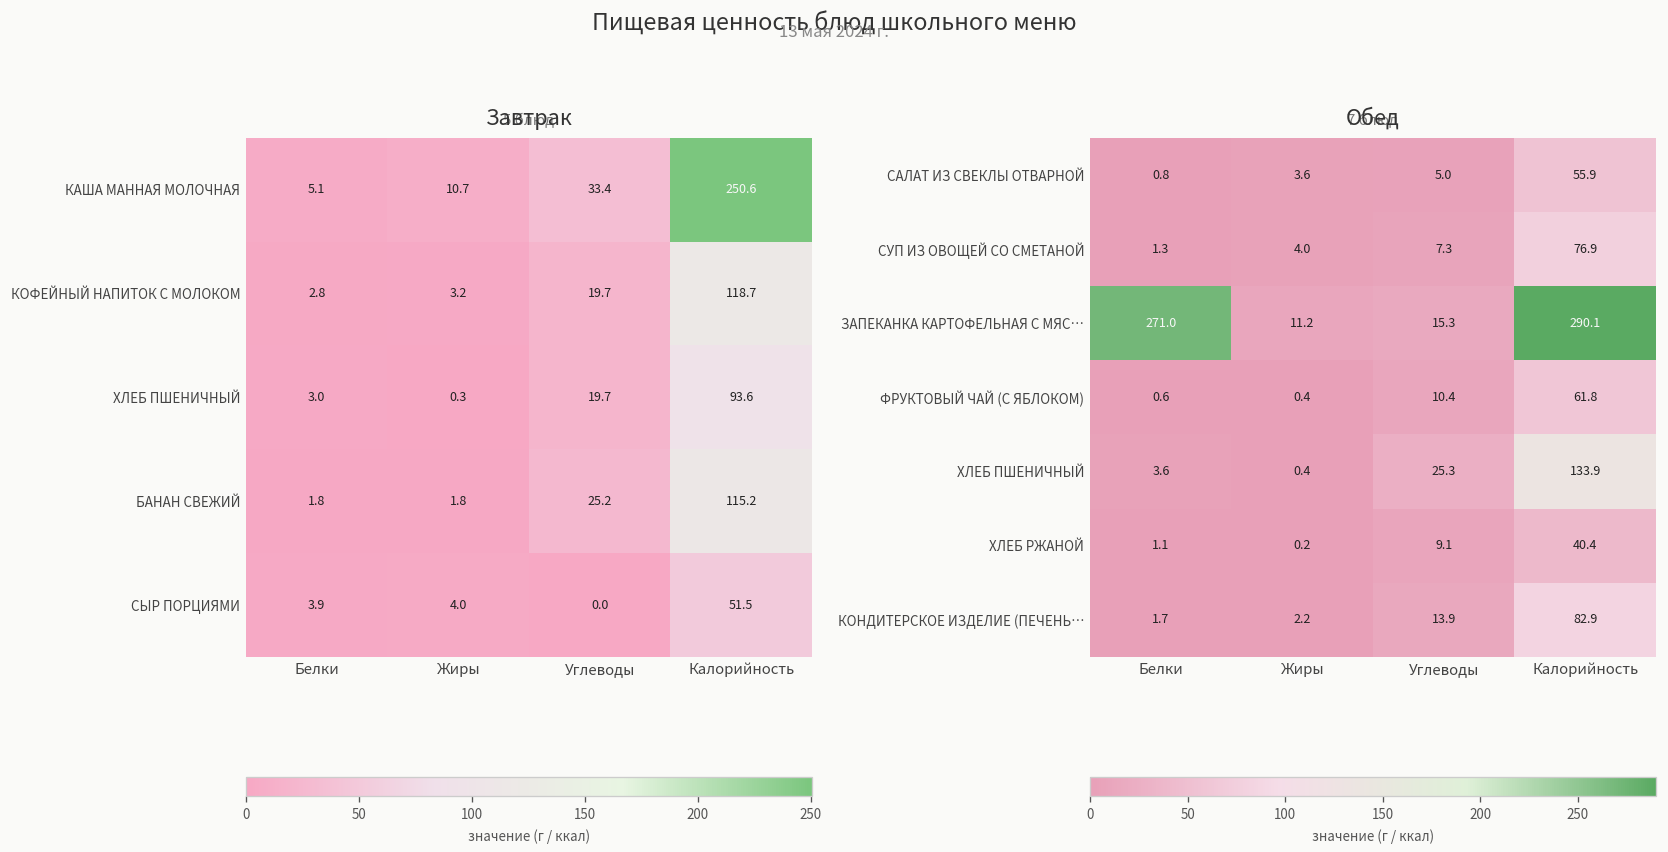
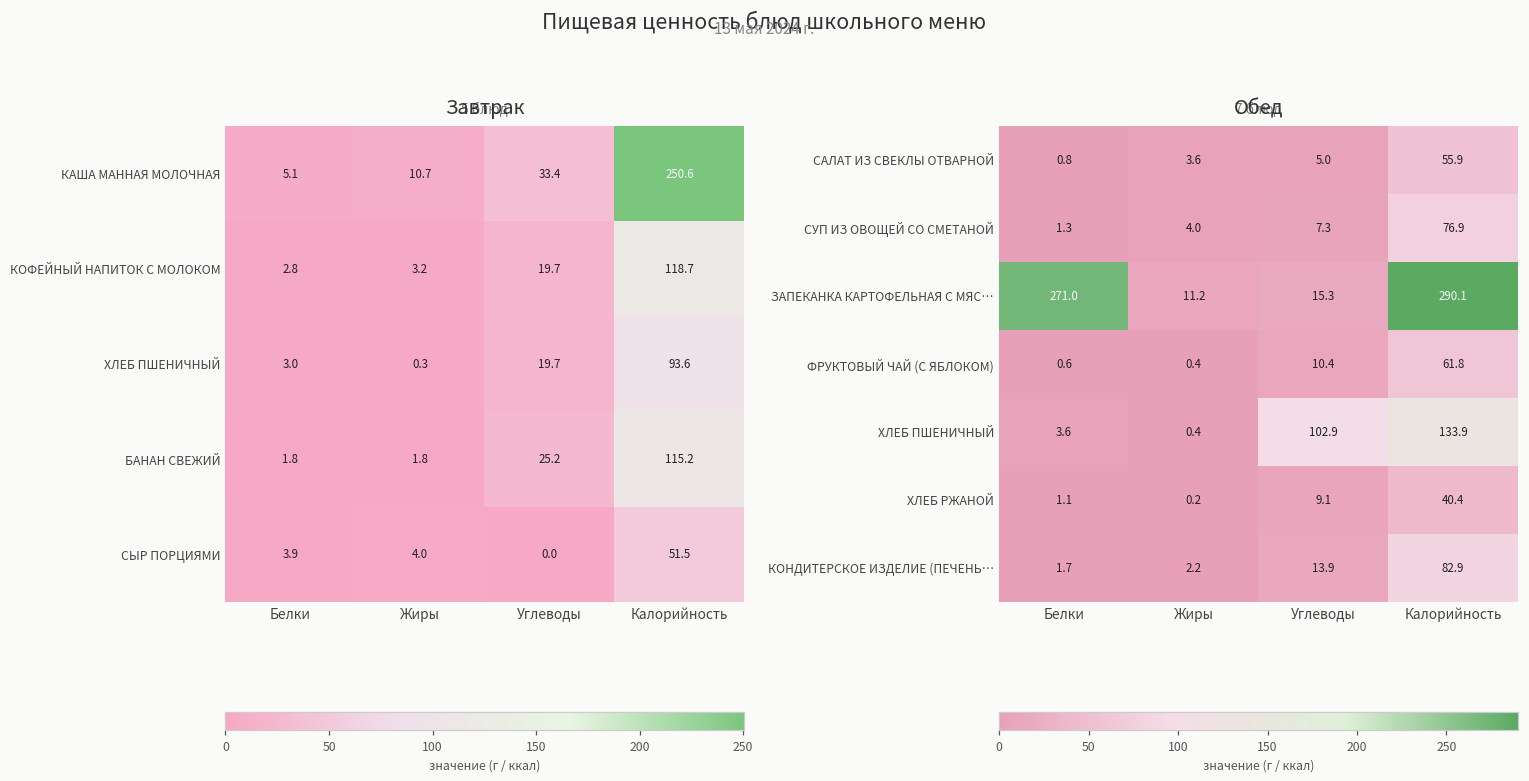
  {
    "Завтрак": {
      "КАША МАННАЯ МОЛОЧНАЯ": {
        "Белки": 5.1,
        "Жиры": 10.7,
        "Углеводы": 33.4,
        "Калорийность": 250.6
      },
      "КОФЕЙНЫЙ НАПИТОК С МОЛОКОМ": {
        "Белки": 2.8,
        "Жиры": 3.2,
        "Углеводы": 19.7,
        "Калорийность": 118.7
      },
      "ХЛЕБ ПШЕНИЧНЫЙ": {
        "Белки": 3.0,
        "Жиры": 0.3,
        "Углеводы": 19.7,
        "Калорийность": 93.6
      },
      "БАНАН СВЕЖИЙ": {
        "Белки": 1.8,
        "Жиры": 1.8,
        "Углеводы": 25.2,
        "Калорийность": 115.2
      },
      "СЫР ПОРЦИЯМИ": {
        "Белки": 3.9,
        "Жиры": 4.0,
        "Углеводы": 0.0,
        "Калорийность": 51.5
      }
    },
    "Обед": {
      "САЛАТ ИЗ СВЕКЛЫ ОТВАРНОЙ": {
        "Белки": 0.8,
        "Жиры": 3.6,
        "Углеводы": 5.0,
        "Калорийность": 55.9
      },
      "СУП ИЗ ОВОЩЕЙ СО СМЕТАНОЙ": {
        "Белки": 1.3,
        "Жиры": 4.0,
        "Углеводы": 7.3,
        "Калорийность": 76.9
      },
      "ЗАПЕКАНКА КАРТОФЕЛЬНАЯ С МЯС…": {
        "Белки": 271.0,
        "Жиры": 11.2,
        "Углеводы": 15.3,
        "Калорийность": 290.1
      },
      "ФРУКТОВЫЙ ЧАЙ (С ЯБЛОКОМ)": {
        "Белки": 0.6,
        "Жиры": 0.4,
        "Углеводы": 10.4,
        "Калорийность": 61.8
      },
      "ХЛЕБ ПШЕНИЧНЫЙ": {
        "Белки": 3.6,
        "Жиры": 0.4,
-       "Углеводы": 25.3,
+       "Углеводы": 102.9,
        "Калорийность": 133.9
      },
      "ХЛЕБ РЖАНОЙ": {
        "Белки": 1.1,
        "Жиры": 0.2,
        "Углеводы": 9.1,
        "Калорийность": 40.4
      },
      "КОНДИТЕРСКОЕ ИЗДЕЛИЕ (ПЕЧЕНЬ…": {
        "Белки": 1.7,
        "Жиры": 2.2,
        "Углеводы": 13.9,
        "Калорийность": 82.9
      }
    }
  }
